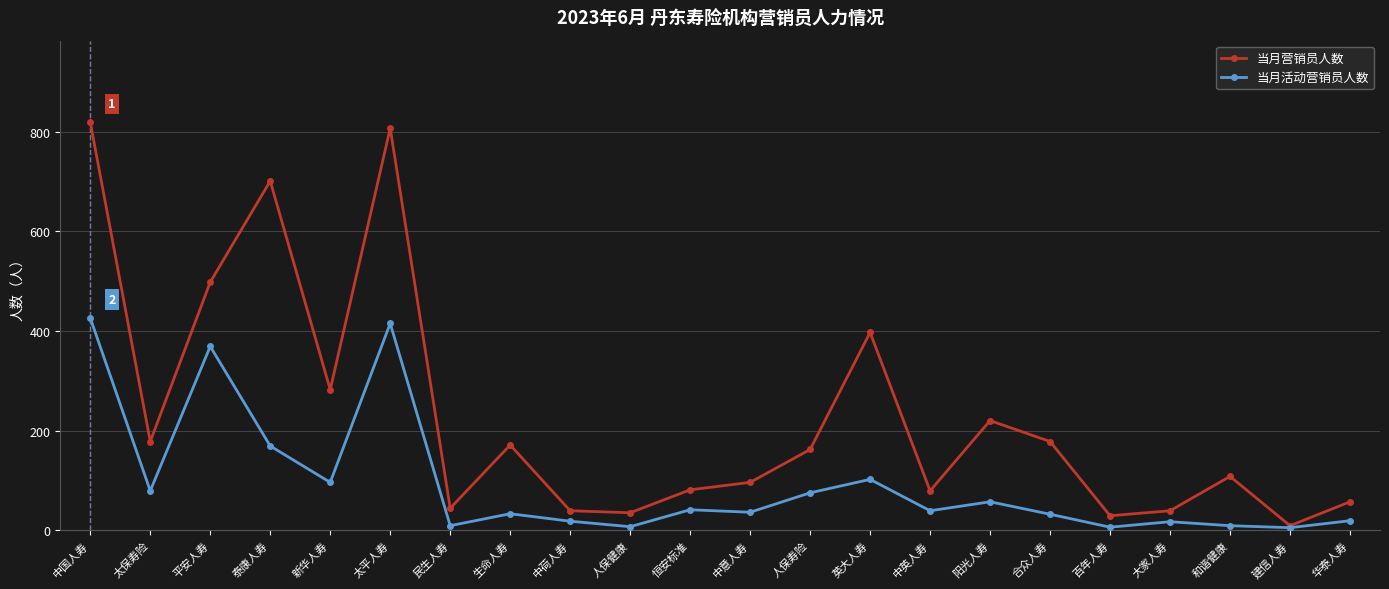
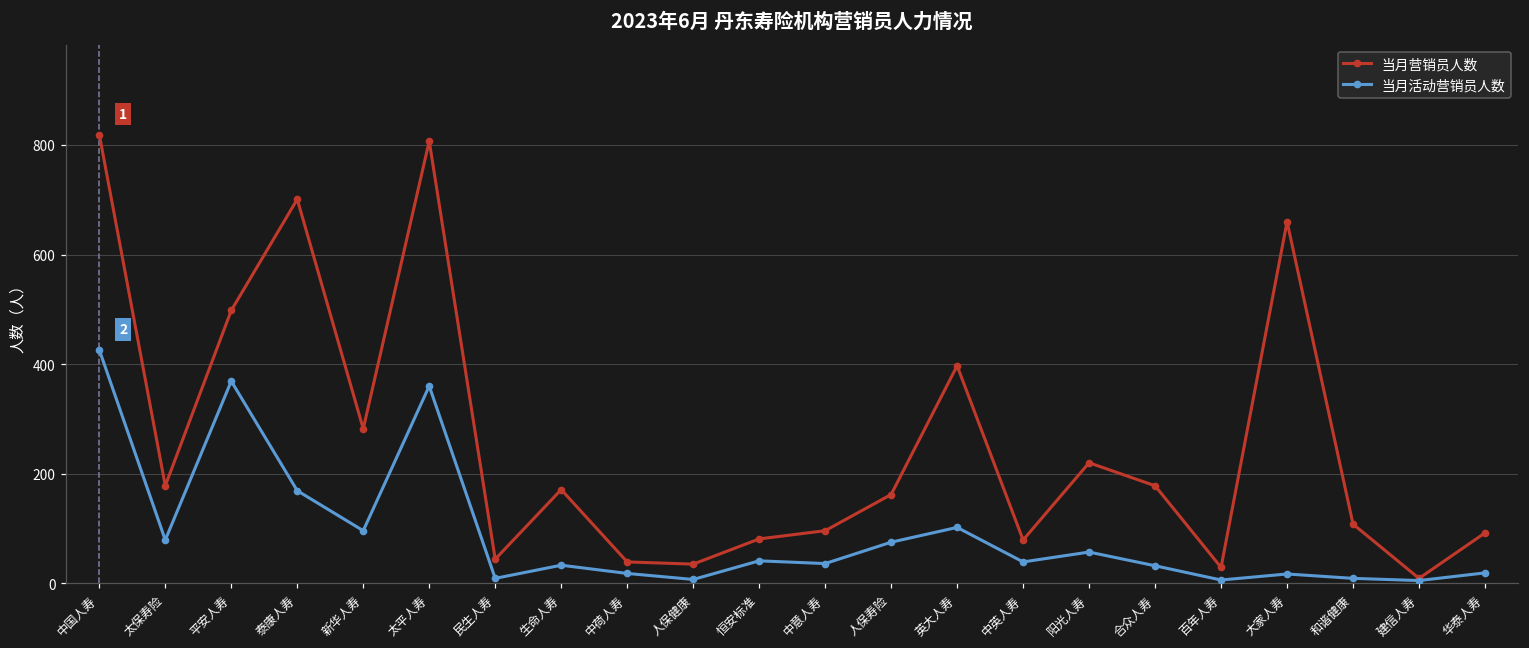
  {
    "当月营销员人数": {
      "太保寿险": 180,
      "平安人寿": 500,
      "泰康人寿": 700,
      "新华人寿": 280,
      "太平人寿": 810,
      "民生人寿": 40,
      "生命人寿": 170,
      "中荷人寿": 40,
      "人保健康": 40,
      "恒安标准": 80,
      "中意人寿": 100,
      "人保寿险": 160,
      "英大人寿": 400,
      "中英人寿": 80,
      "阳光人寿": 220,
      "合众人寿": 180,
      "百年人寿": 30,
-     "大家人寿": 40,
+     "大家人寿": 660,
      "和谐健康": 110,
-     "华泰人寿": 60
+     "华泰人寿": 90
    },
    "当月活动营销员人数": {
      "太保寿险": 80,
      "平安人寿": 370,
      "泰康人寿": 170,
      "新华人寿": 100,
-     "太平人寿": 420,
+     "太平人寿": 360,
      "民生人寿": 10,
      "生命人寿": 30,
      "中荷人寿": 20,
      "人保健康": 10,
      "恒安标准": 40,
      "中意人寿": 40,
      "人保寿险": 80,
      "英大人寿": 100,
      "中英人寿": 40,
      "阳光人寿": 60,
      "合众人寿": 30,
      "百年人寿": 10,
      "大家人寿": 20,
      "和谐健康": 10,
      "华泰人寿": 20
    }
  }
